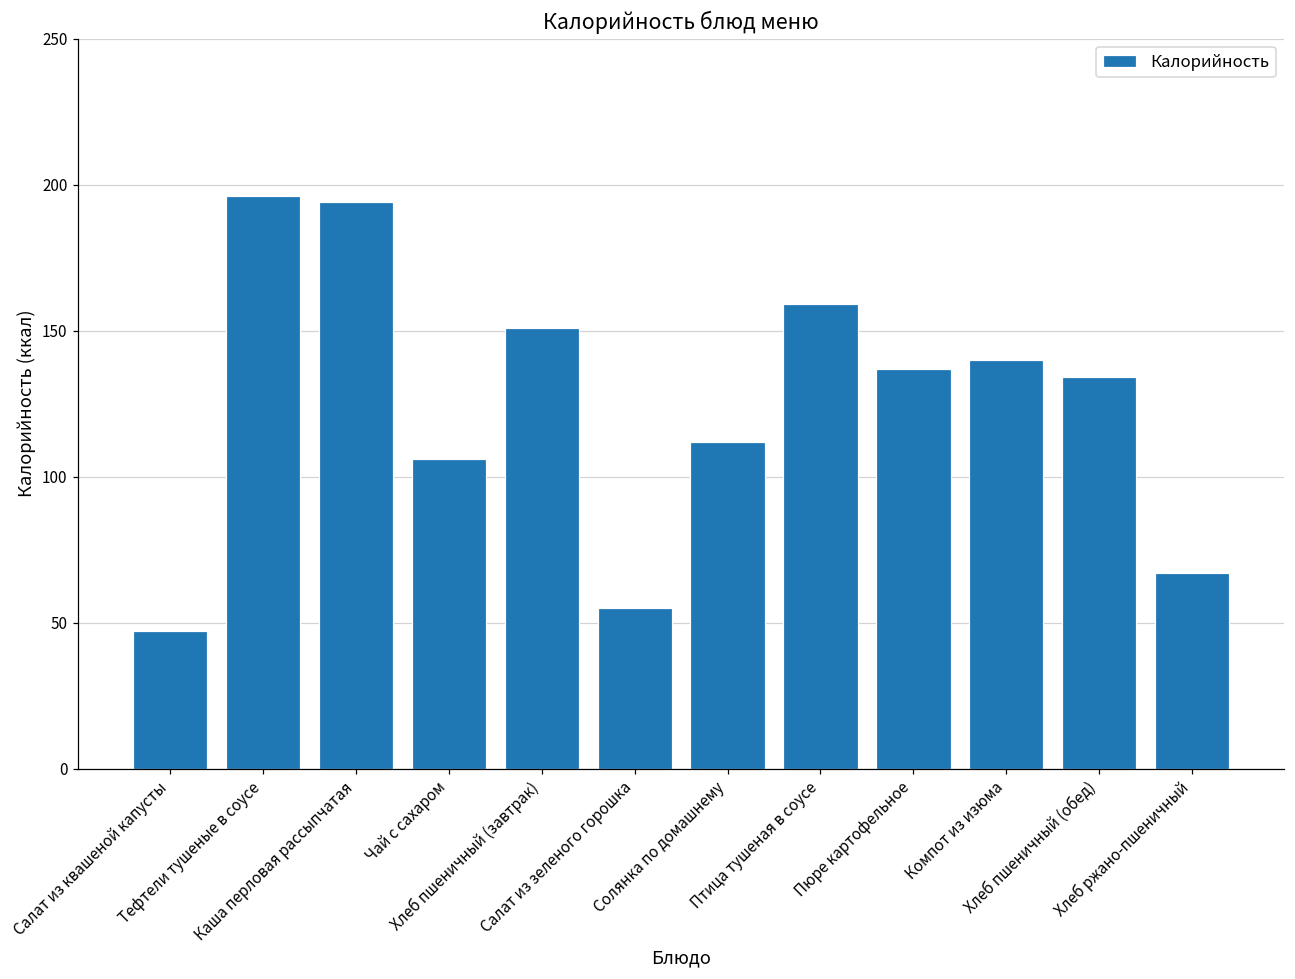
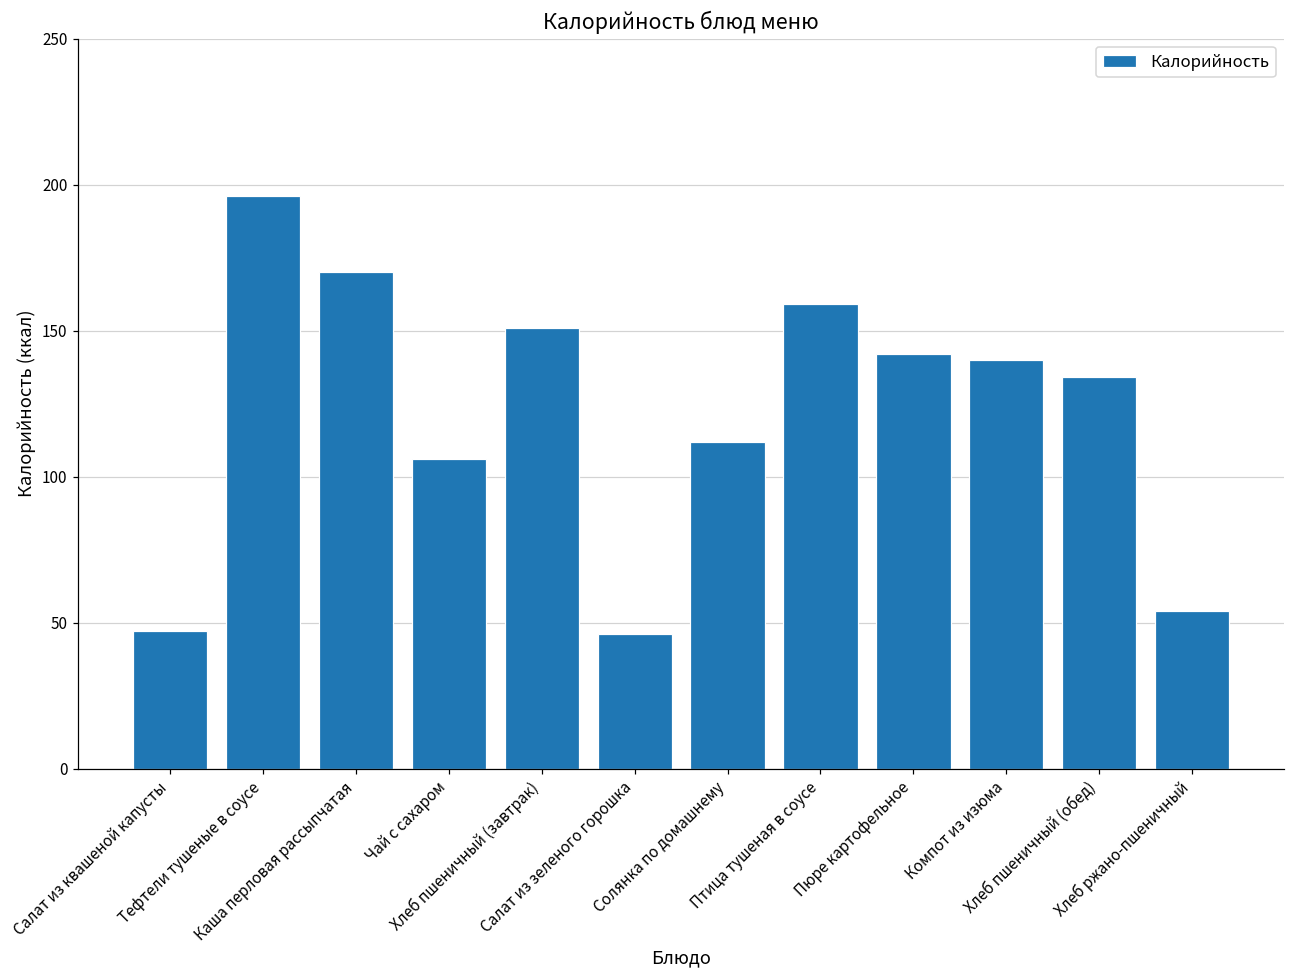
  {
    "Салат из квашеной капусты": 47,
    "Тефтели тушеные в соусе": 196,
-   "Каша перловая рассыпчатая": 194,
+   "Каша перловая рассыпчатая": 170,
    "Чай с сахаром": 106,
    "Хлеб пшеничный (завтрак)": 151,
-   "Салат из зеленого горошка": 55,
+   "Салат из зеленого горошка": 46,
    "Солянка по домашнему": 112,
    "Птица тушеная в соусе": 159,
-   "Пюре картофельное": 137,
+   "Пюре картофельное": 142,
    "Компот из изюма": 140,
    "Хлеб пшеничный (обед)": 134,
-   "Хлеб ржано-пшеничный": 67
+   "Хлеб ржано-пшеничный": 54
  }
